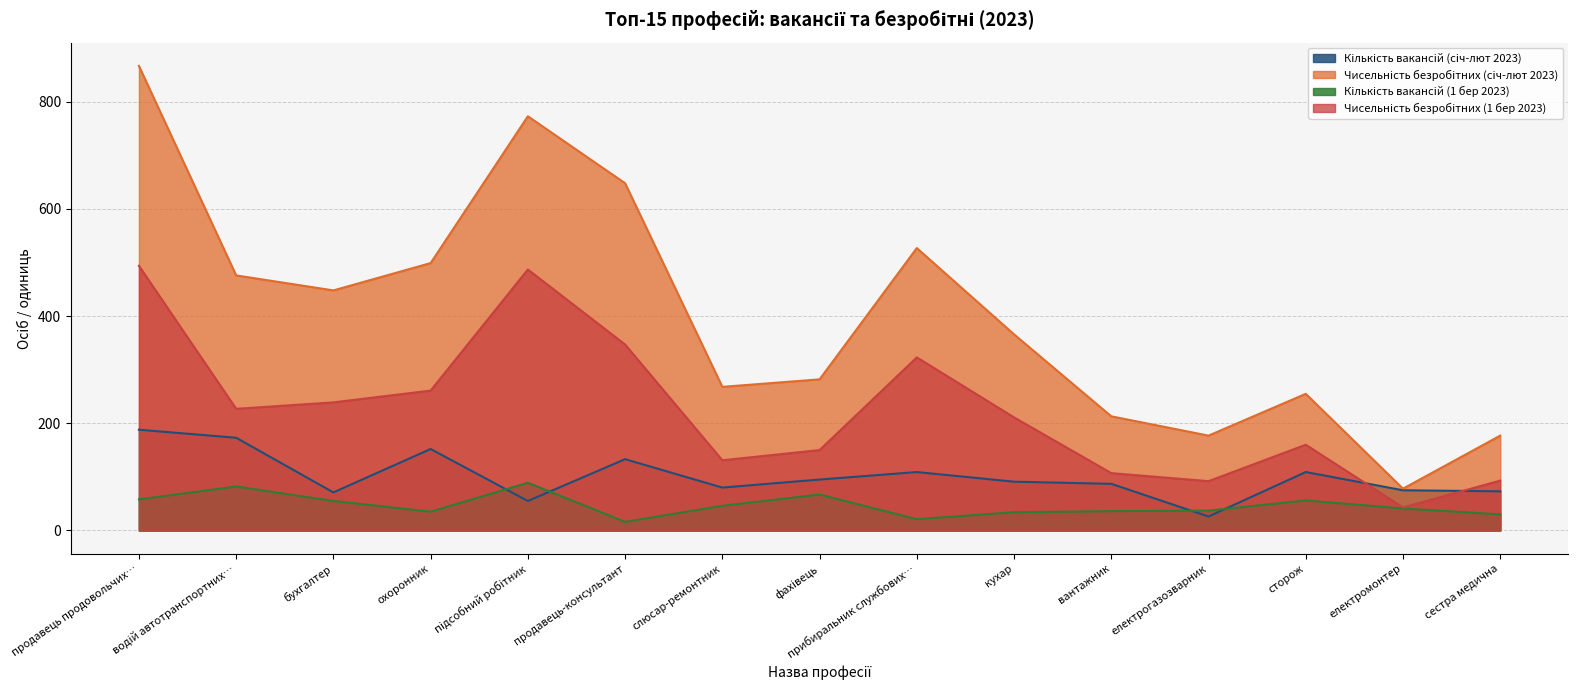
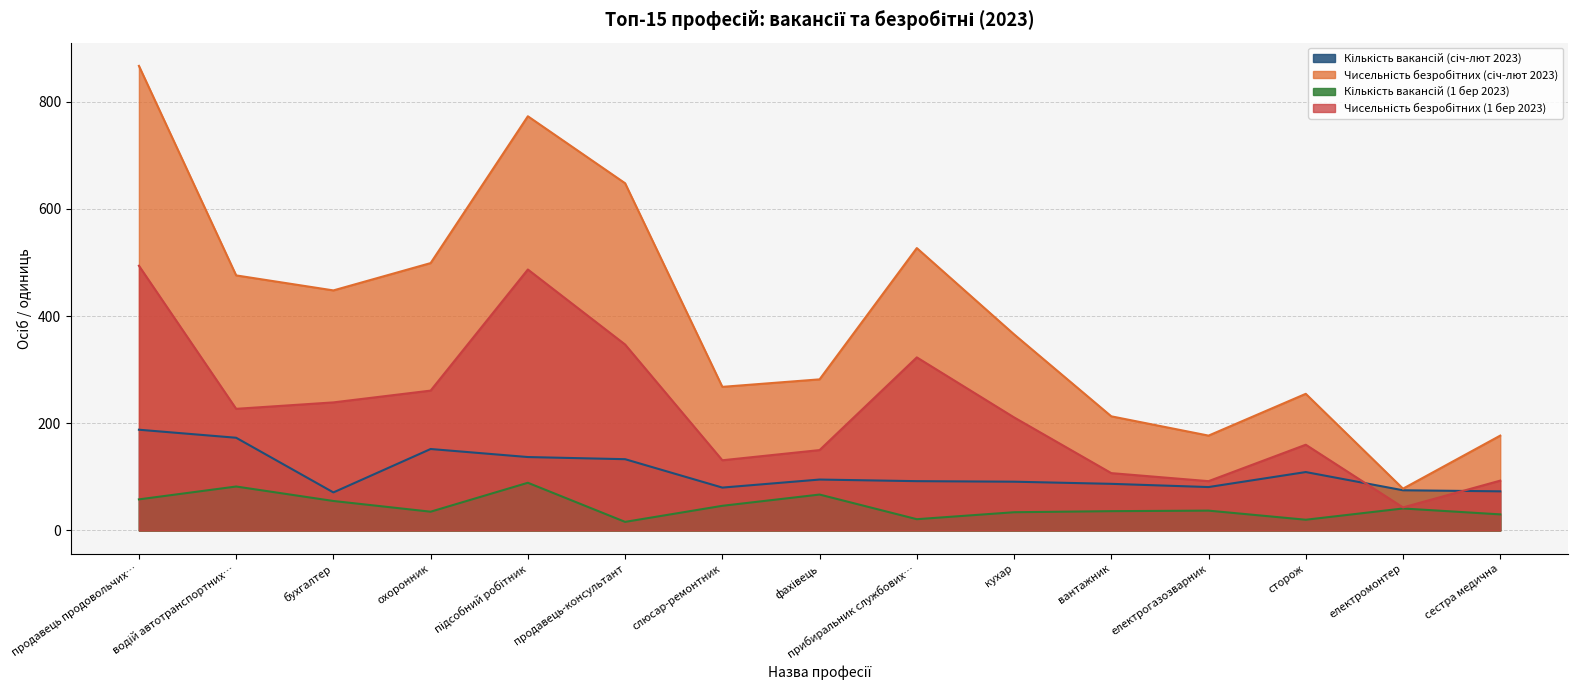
  {
    "Кількість вакансій (січ-лют 2023)": {
      "продавець продовольчих…": 190,
      "водій автотранспортних…": 170,
      "бухгалтер": 70,
      "охоронник": 150,
-     "підсобний робітник": 60,
+     "підсобний робітник": 140,
      "продавець-консультант": 130,
      "слюсар-ремонтник": 80,
      "фахівець": 100,
-     "прибиральник службових…": 110,
+     "прибиральник службових…": 90,
      "кухар": 90,
      "вантажник": 90,
-     "електрогазозварник": 30,
+     "електрогазозварник": 80,
      "сторож": 110,
      "сестра медична": 70
    },
    "Кількість вакансій (1 бер 2023)": {
      "продавець продовольчих…": 60,
      "водій автотранспортних…": 80,
      "бухгалтер": 60,
      "охоронник": 40,
      "підсобний робітник": 90,
      "продавець-консультант": 20,
      "слюсар-ремонтник": 50,
      "фахівець": 70,
      "прибиральник службових…": 20,
      "кухар": 30,
      "вантажник": 40,
      "електрогазозварник": 40,
-     "сторож": 60,
+     "сторож": 20,
      "сестра медична": 30
    }
  }
